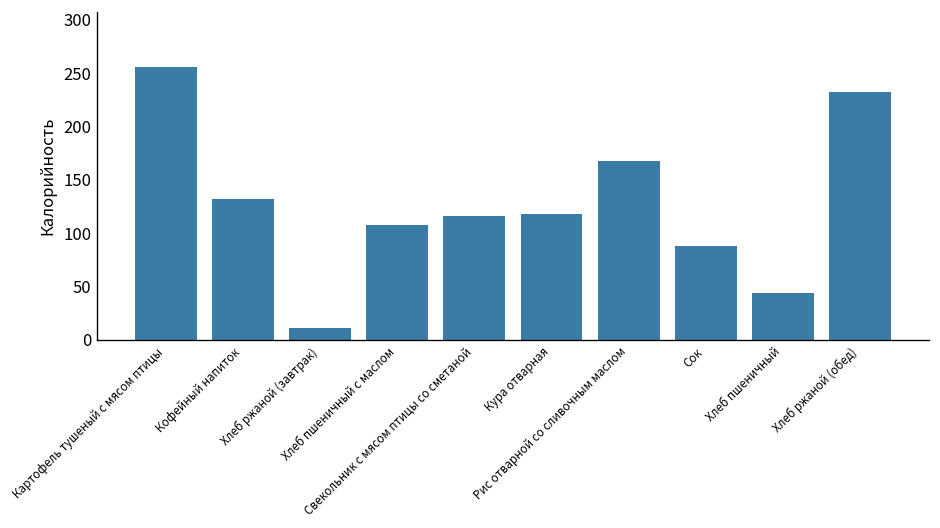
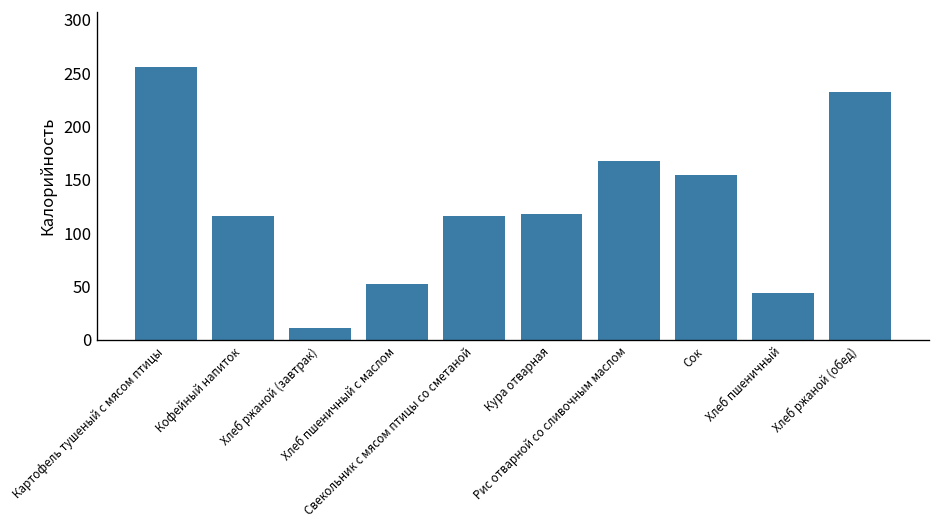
  {
    "Картофель тушеный с мясом птицы": 260,
-   "Кофейный напиток": 130,
+   "Кофейный напиток": 120,
    "Хлеб ржаной (завтрак)": 10,
-   "Хлеб пшеничный с маслом": 110,
+   "Хлеб пшеничный с маслом": 50,
    "Свекольник с мясом птицы со сметаной": 120,
    "Кура отварная": 120,
    "Рис отварной со сливочным маслом": 170,
-   "Сок": 90,
+   "Сок": 150,
    "Хлеб пшеничный": 40,
    "Хлеб ржаной (обед)": 230
  }
